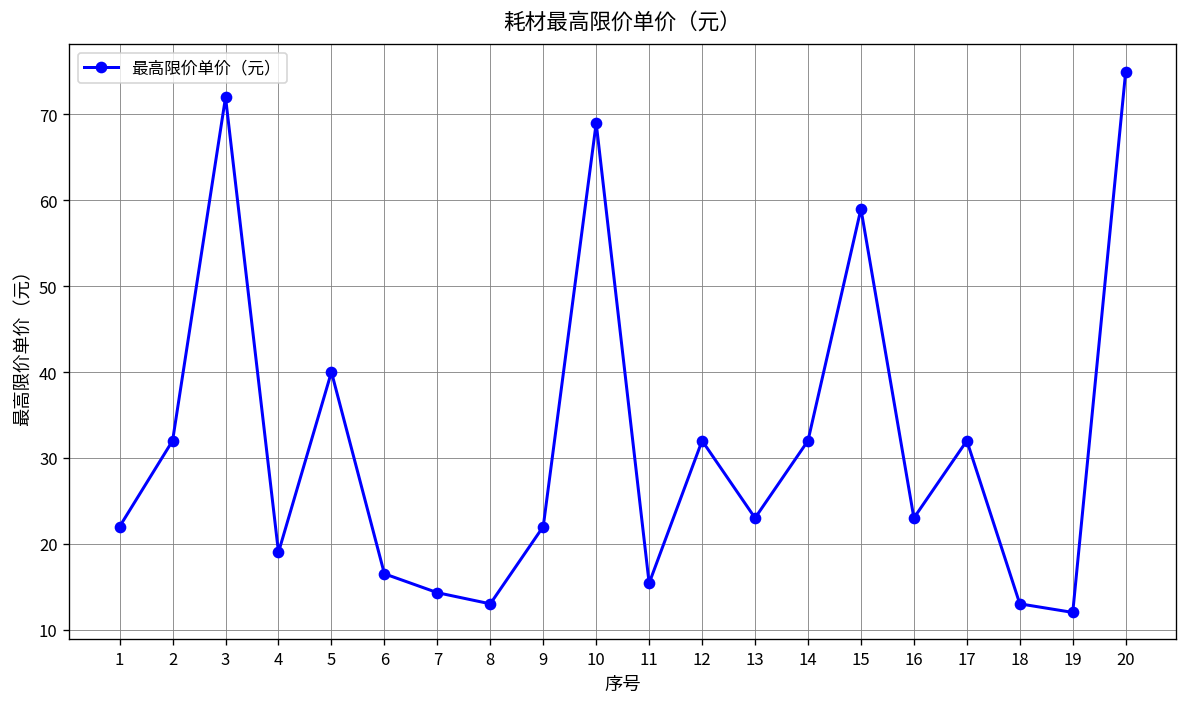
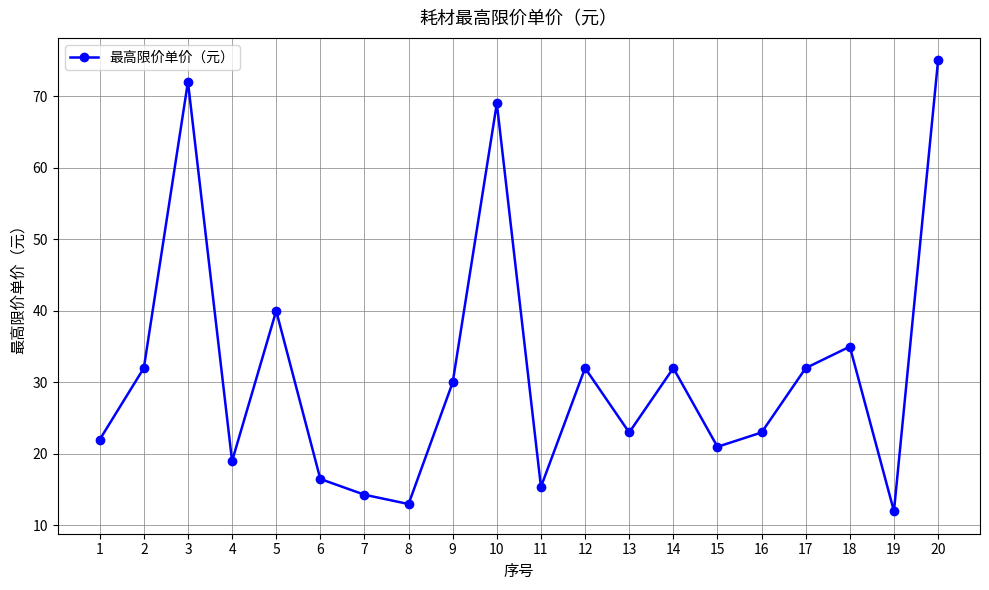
  {
    "1": 22,
    "2": 32,
    "3": 72,
    "4": 19,
    "5": 40,
    "6": 17,
    "7": 14,
    "8": 13,
-   "9": 22,
+   "9": 30,
    "10": 69,
    "11": 15,
    "12": 32,
    "13": 23,
    "14": 32,
-   "15": 59,
+   "15": 21,
    "16": 23,
    "17": 32,
-   "18": 13,
+   "18": 35,
    "19": 12,
    "20": 75
  }
